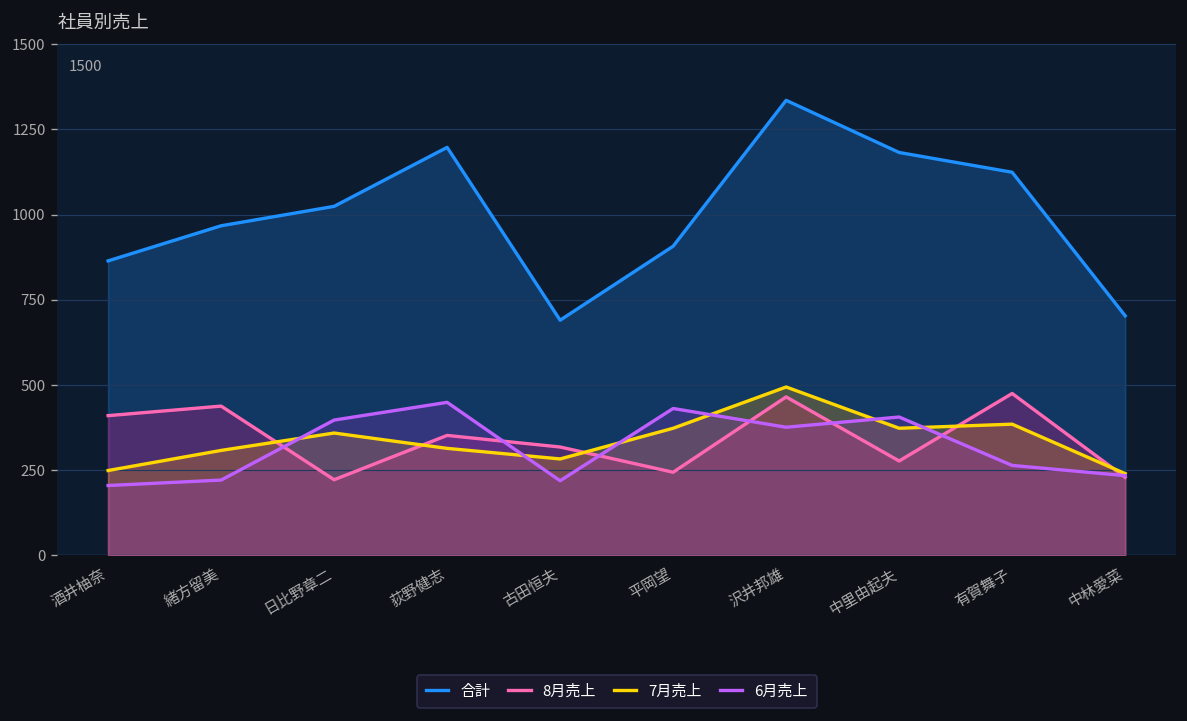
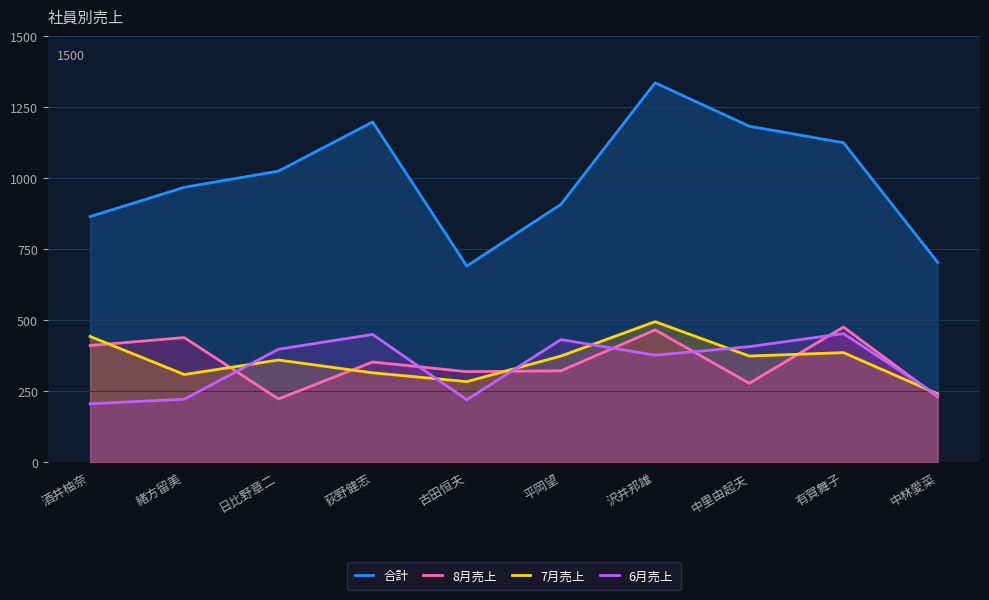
  {
    "合計": {
      "酒井柚奈": 860,
      "緒方留美": 970,
      "日比野章二": 1020,
      "荻野健志": 1200,
      "古田恒夫": 690,
      "平岡望": 910,
      "沢井邦雄": 1340,
      "中里由起夫": 1180,
      "有賀舞子": 1120,
      "中林愛菜": 700
    },
    "8月売上": {
      "酒井柚奈": 410,
      "緒方留美": 440,
      "日比野章二": 220,
      "荻野健志": 350,
      "古田恒夫": 320,
-     "平岡望": 240,
+     "平岡望": 320,
      "沢井邦雄": 470,
      "中里由起夫": 280,
      "有賀舞子": 480
    },
    "7月売上": {
-     "酒井柚奈": 250,
+     "酒井柚奈": 440,
      "緒方留美": 310,
      "日比野章二": 360,
      "荻野健志": 310,
      "古田恒夫": 280,
      "平岡望": 370,
      "沢井邦雄": 490,
      "中里由起夫": 370,
      "有賀舞子": 390
    },
    "6月売上": {
      "酒井柚奈": 210,
      "緒方留美": 220,
      "日比野章二": 400,
      "荻野健志": 450,
      "古田恒夫": 220,
      "平岡望": 430,
      "沢井邦雄": 380,
      "中里由起夫": 410,
-     "有賀舞子": 260
+     "有賀舞子": 450
    }
  }
